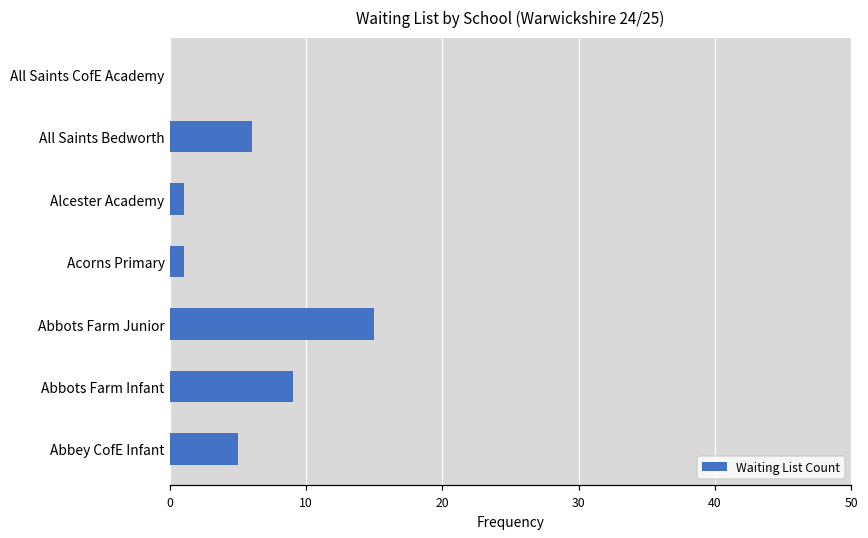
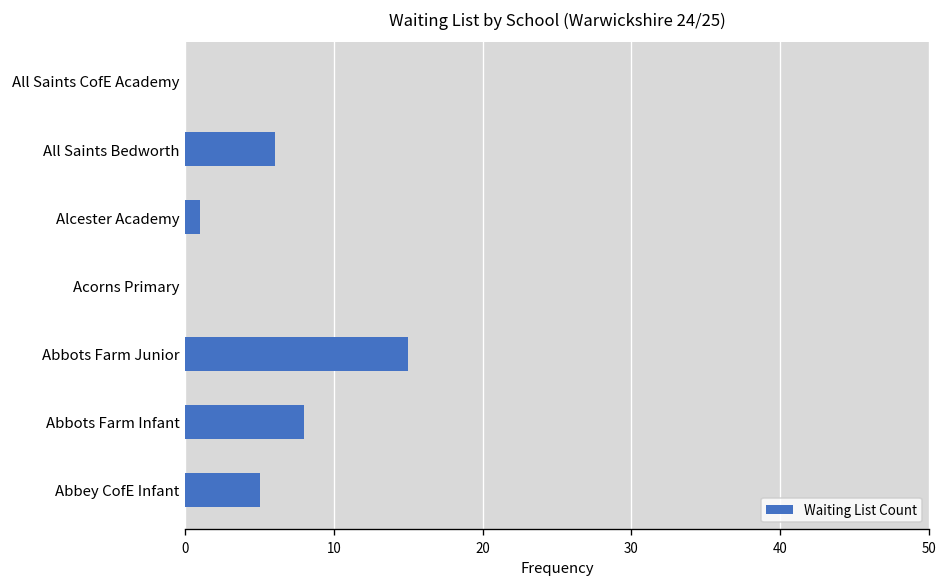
  {
    "All Saints CofE Academy": 0,
    "All Saints Bedworth": 6,
    "Alcester Academy": 1,
-   "Acorns Primary": 1,
+   "Acorns Primary": 0,
    "Abbots Farm Junior": 15,
-   "Abbots Farm Infant": 9,
+   "Abbots Farm Infant": 8,
    "Abbey CofE Infant": 5
  }
